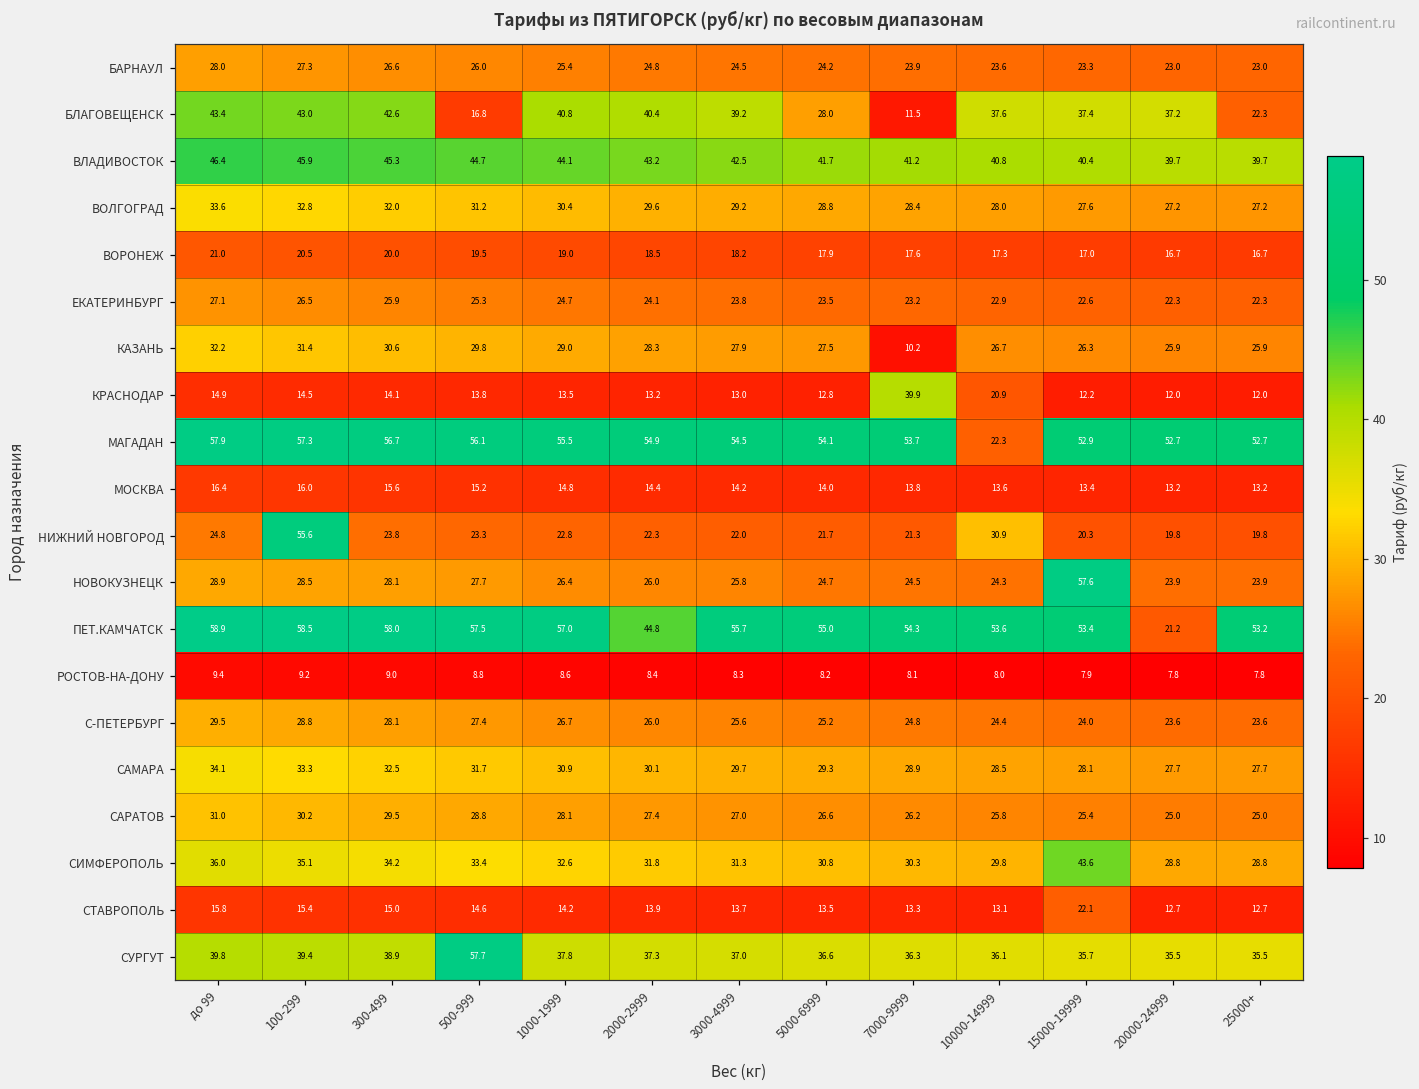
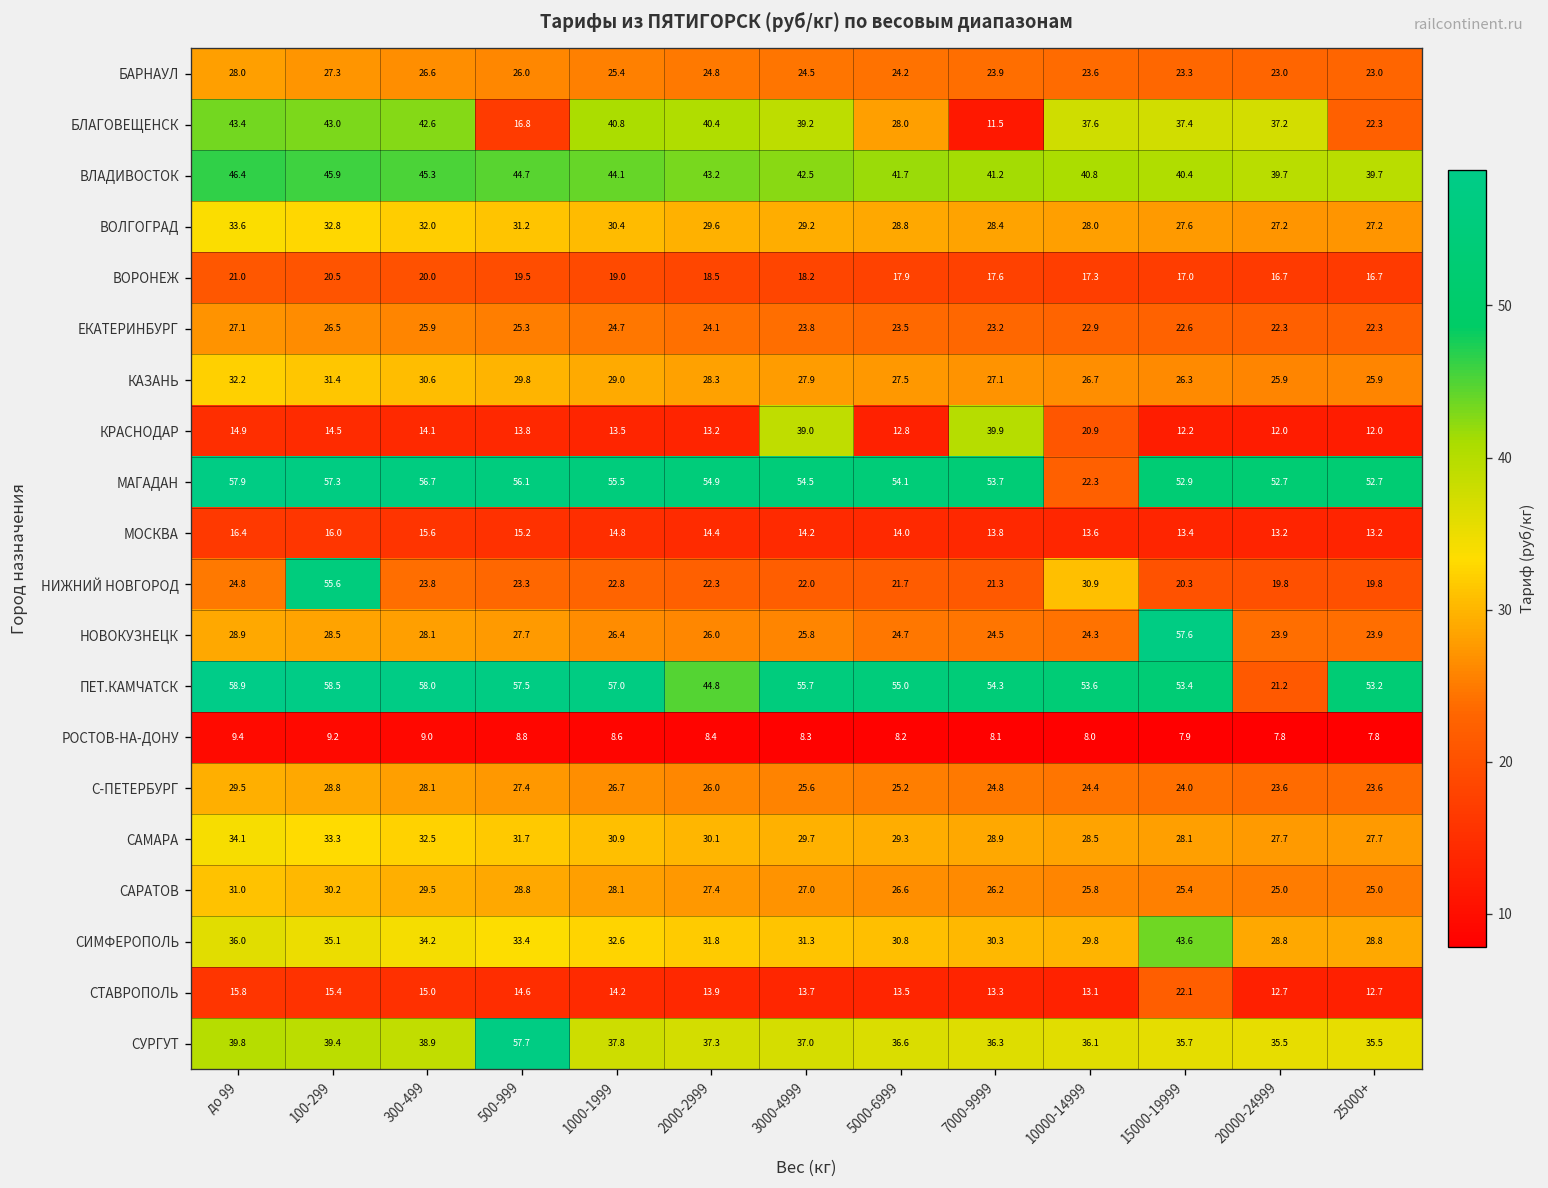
  {
    "КАЗАНЬ": {
      "до 99": 32.2,
      "100-299": 31.4,
      "300-499": 30.6,
      "500-999": 29.8,
      "1000-1999": 29.0,
      "2000-2999": 28.3,
      "3000-4999": 27.9,
      "5000-6999": 27.5,
-     "7000-9999": 10.2,
+     "7000-9999": 27.1,
      "10000-14999": 26.7,
      "15000-19999": 26.3,
      "20000-24999": 25.9,
      "25000+": 25.9
    },
    "КРАСНОДАР": {
      "до 99": 14.9,
      "100-299": 14.5,
      "300-499": 14.1,
      "500-999": 13.8,
      "1000-1999": 13.5,
      "2000-2999": 13.2,
-     "3000-4999": 13.0,
+     "3000-4999": 39.0,
      "5000-6999": 12.8,
      "7000-9999": 39.9,
      "10000-14999": 20.9,
      "15000-19999": 12.2,
      "20000-24999": 12.0,
      "25000+": 12.0
    }
  }
